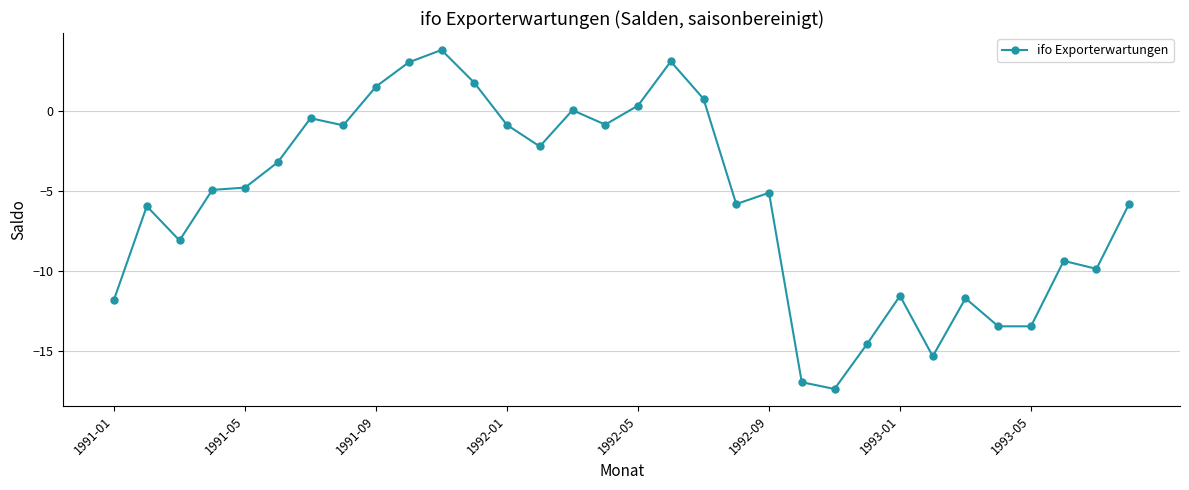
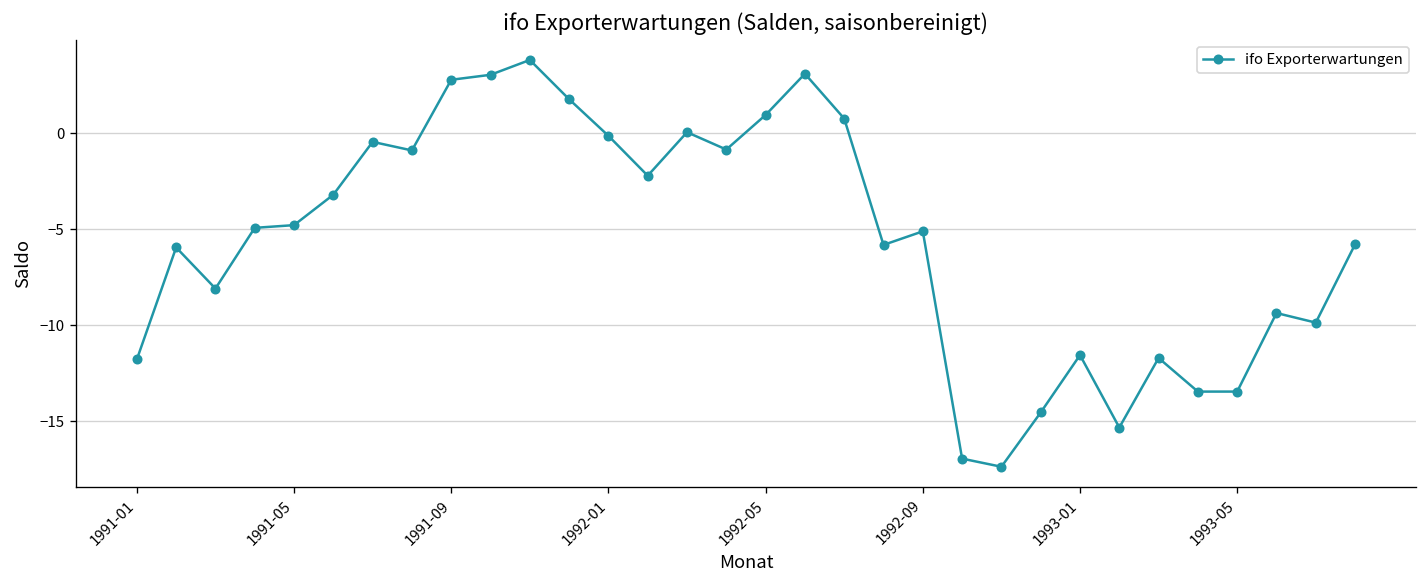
  {
    "1991-01": -11.8,
    "1991-05": -4.8,
-   "1991-09": 1.5,
-   "1992-01": -0.9,
-   "1992-05": 0.3,
+   "1991-09": 2.8,
+   "1992-01": -0.1,
+   "1992-05": 1.0,
    "1992-09": -5.1,
    "1993-01": -11.6,
    "1993-05": -13.5
  }
